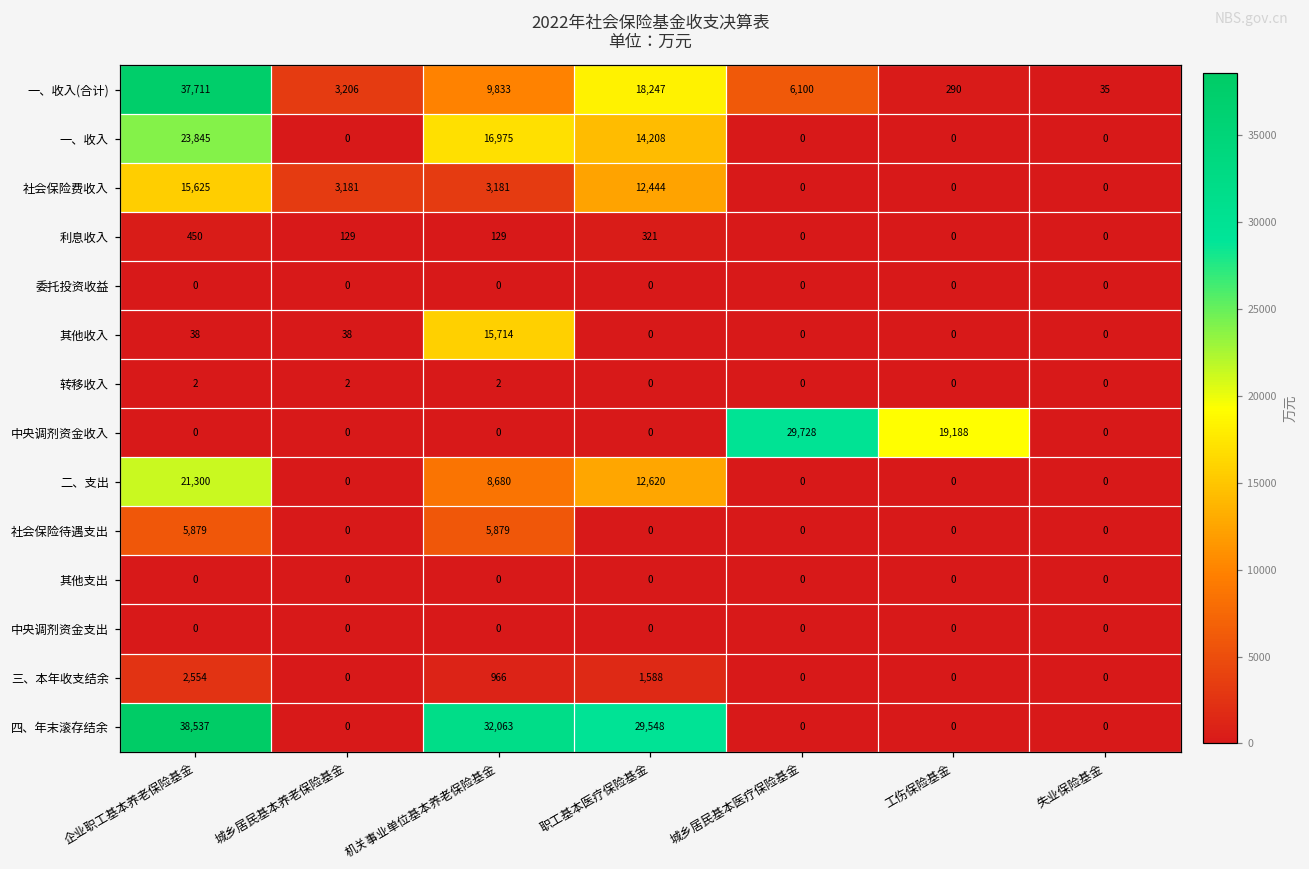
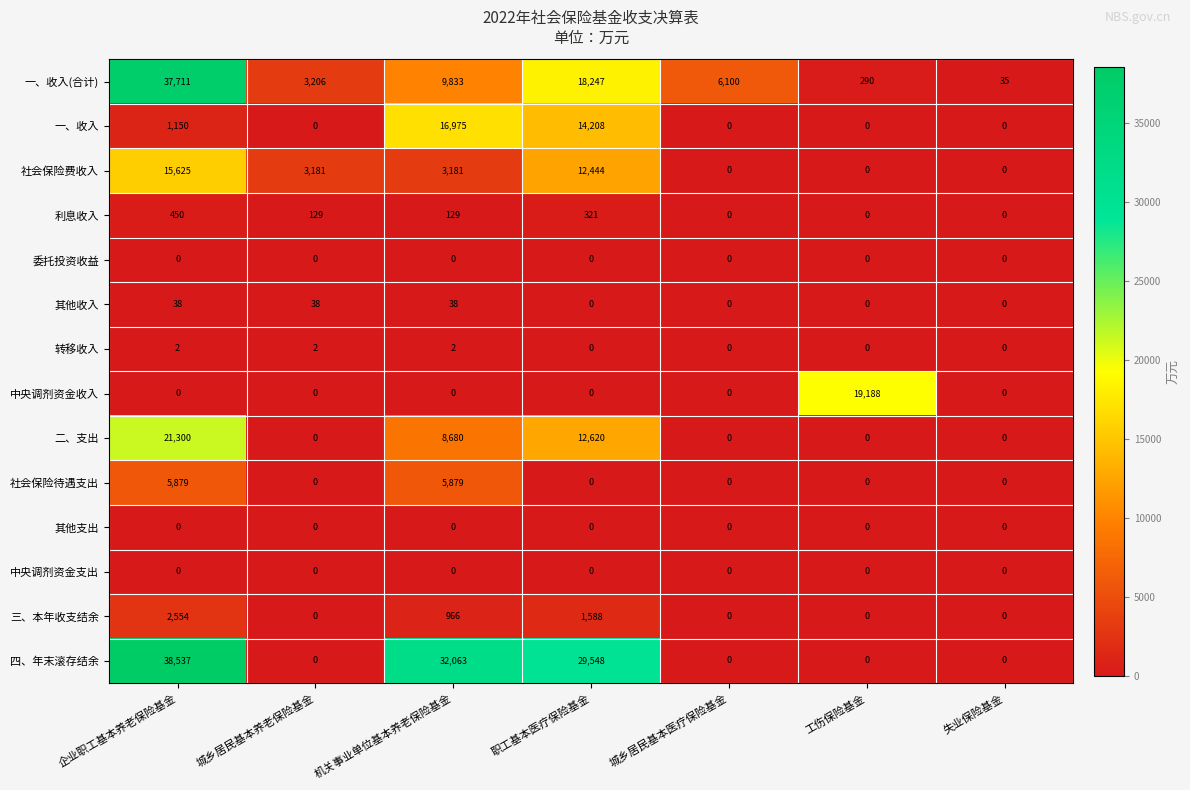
  {
    "一、收入(合计)": {
      "企业职工基本养老保险基金": "37,711",
      "城乡居民基本养老保险基金": "3,206",
      "机关事业单位基本养老保险基金": "9,833",
      "职工基本医疗保险基金": "18,247",
      "城乡居民基本医疗保险基金": "6,100",
      "工伤保险基金": "290",
      "失业保险基金": "35"
    },
    "一、收入": {
-     "企业职工基本养老保险基金": "23,845",
+     "企业职工基本养老保险基金": "1,150",
      "城乡居民基本养老保险基金": "0",
      "机关事业单位基本养老保险基金": "16,975",
      "职工基本医疗保险基金": "14,208",
      "城乡居民基本医疗保险基金": "0",
      "工伤保险基金": "0",
      "失业保险基金": "0"
    },
    "社会保险费收入": {
      "企业职工基本养老保险基金": "15,625",
      "城乡居民基本养老保险基金": "3,181",
      "机关事业单位基本养老保险基金": "3,181",
      "职工基本医疗保险基金": "12,444",
      "城乡居民基本医疗保险基金": "0",
      "工伤保险基金": "0",
      "失业保险基金": "0"
    },
    "利息收入": {
      "企业职工基本养老保险基金": "450",
      "城乡居民基本养老保险基金": "129",
      "机关事业单位基本养老保险基金": "129",
      "职工基本医疗保险基金": "321",
      "城乡居民基本医疗保险基金": "0",
      "工伤保险基金": "0",
      "失业保险基金": "0"
    },
    "委托投资收益": {
      "企业职工基本养老保险基金": "0",
      "城乡居民基本养老保险基金": "0",
      "机关事业单位基本养老保险基金": "0",
      "职工基本医疗保险基金": "0",
      "城乡居民基本医疗保险基金": "0",
      "工伤保险基金": "0",
      "失业保险基金": "0"
    },
    "其他收入": {
      "企业职工基本养老保险基金": "38",
      "城乡居民基本养老保险基金": "38",
-     "机关事业单位基本养老保险基金": "15,714",
+     "机关事业单位基本养老保险基金": "38",
      "职工基本医疗保险基金": "0",
      "城乡居民基本医疗保险基金": "0",
      "工伤保险基金": "0",
      "失业保险基金": "0"
    },
    "转移收入": {
      "企业职工基本养老保险基金": "2",
      "城乡居民基本养老保险基金": "2",
      "机关事业单位基本养老保险基金": "2",
      "职工基本医疗保险基金": "0",
      "城乡居民基本医疗保险基金": "0",
      "工伤保险基金": "0",
      "失业保险基金": "0"
    },
    "中央调剂资金收入": {
      "企业职工基本养老保险基金": "0",
      "城乡居民基本养老保险基金": "0",
      "机关事业单位基本养老保险基金": "0",
      "职工基本医疗保险基金": "0",
-     "城乡居民基本医疗保险基金": "29,728",
+     "城乡居民基本医疗保险基金": "0",
      "工伤保险基金": "19,188",
      "失业保险基金": "0"
    },
    "二、支出": {
      "企业职工基本养老保险基金": "21,300",
      "城乡居民基本养老保险基金": "0",
      "机关事业单位基本养老保险基金": "8,680",
      "职工基本医疗保险基金": "12,620",
      "城乡居民基本医疗保险基金": "0",
      "工伤保险基金": "0",
      "失业保险基金": "0"
    },
    "社会保险待遇支出": {
      "企业职工基本养老保险基金": "5,879",
      "城乡居民基本养老保险基金": "0",
      "机关事业单位基本养老保险基金": "5,879",
      "职工基本医疗保险基金": "0",
      "城乡居民基本医疗保险基金": "0",
      "工伤保险基金": "0",
      "失业保险基金": "0"
    },
    "其他支出": {
      "企业职工基本养老保险基金": "0",
      "城乡居民基本养老保险基金": "0",
      "机关事业单位基本养老保险基金": "0",
      "职工基本医疗保险基金": "0",
      "城乡居民基本医疗保险基金": "0",
      "工伤保险基金": "0",
      "失业保险基金": "0"
    },
    "中央调剂资金支出": {
      "企业职工基本养老保险基金": "0",
      "城乡居民基本养老保险基金": "0",
      "机关事业单位基本养老保险基金": "0",
      "职工基本医疗保险基金": "0",
      "城乡居民基本医疗保险基金": "0",
      "工伤保险基金": "0",
      "失业保险基金": "0"
    },
    "三、本年收支结余": {
      "企业职工基本养老保险基金": "2,554",
      "城乡居民基本养老保险基金": "0",
      "机关事业单位基本养老保险基金": "966",
      "职工基本医疗保险基金": "1,588",
      "城乡居民基本医疗保险基金": "0",
      "工伤保险基金": "0",
      "失业保险基金": "0"
    },
    "四、年末滚存结余": {
      "企业职工基本养老保险基金": "38,537",
      "城乡居民基本养老保险基金": "0",
      "机关事业单位基本养老保险基金": "32,063",
      "职工基本医疗保险基金": "29,548",
      "城乡居民基本医疗保险基金": "0",
      "工伤保险基金": "0",
      "失业保险基金": "0"
    }
  }
